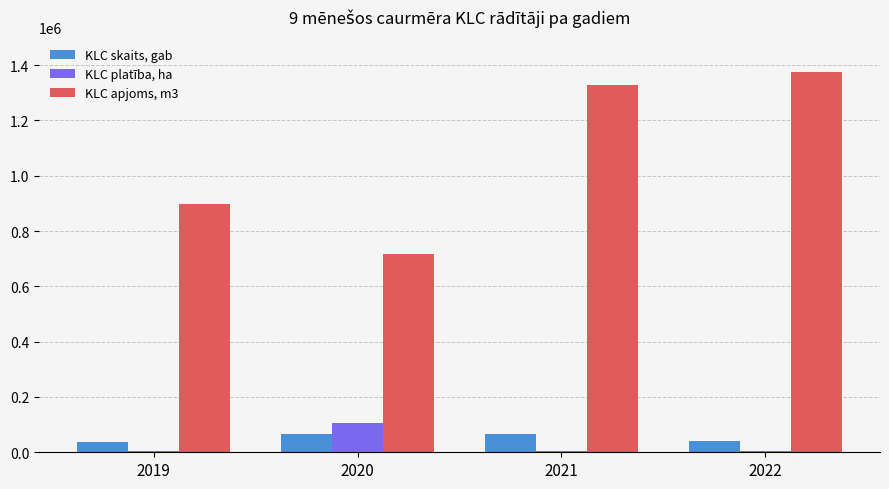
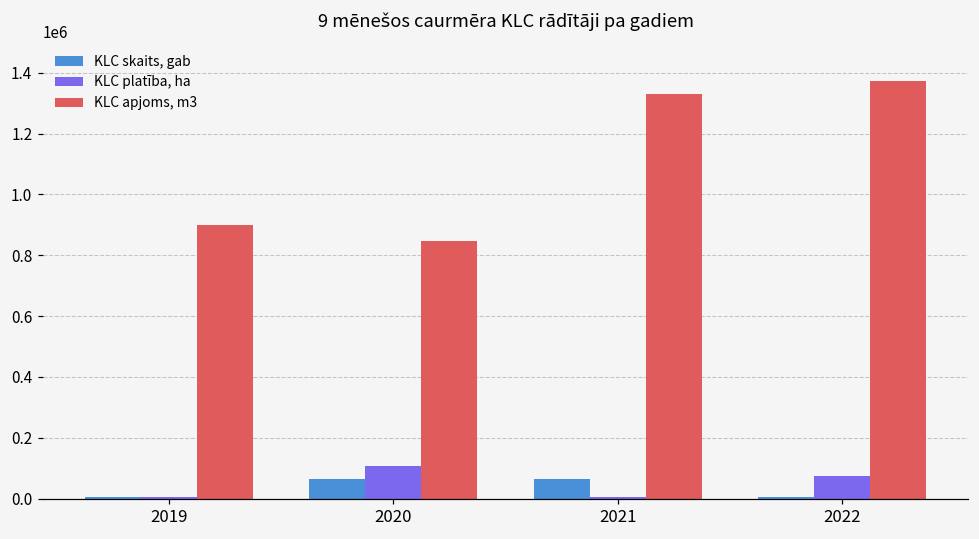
  {
    "KLC skaits, gab": {
-     "2019": 40000,
+     "2019": 0,
      "2020": 60000,
      "2021": 60000,
-     "2022": 40000
+     "2022": 10000
    },
    "KLC platība, ha": {
      "2020": 110000,
-     "2022": 10000
+     "2022": 70000
    },
    "KLC apjoms, m3": {
      "2019": 900000,
-     "2020": 720000,
+     "2020": 850000,
      "2021": 1330000,
      "2022": 1370000
    }
  }
